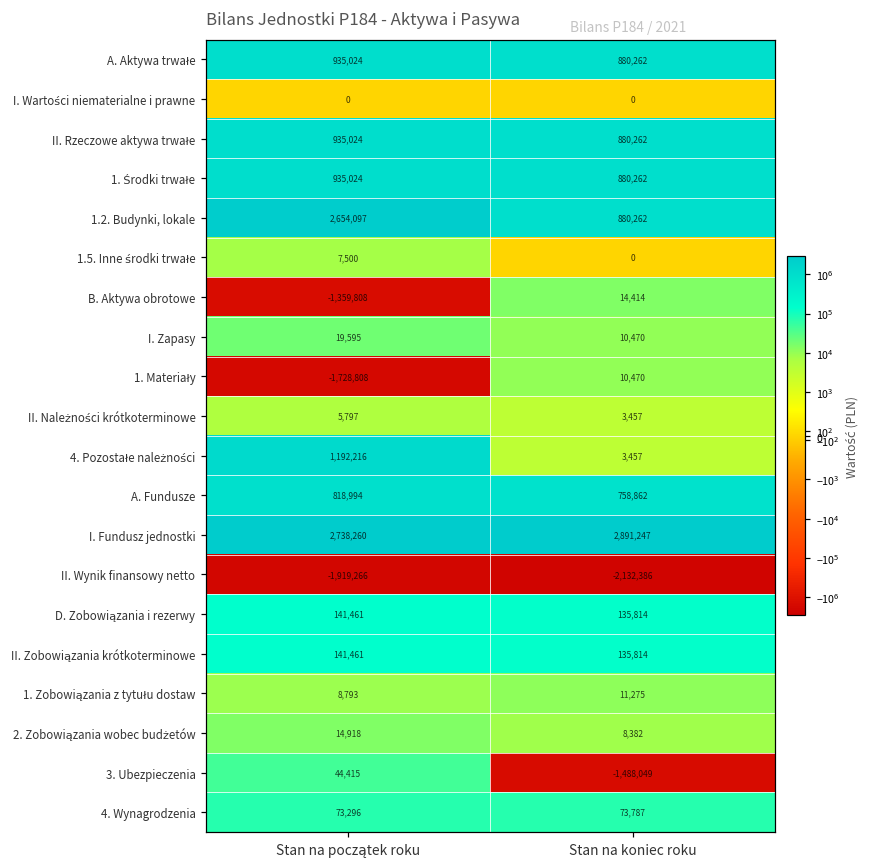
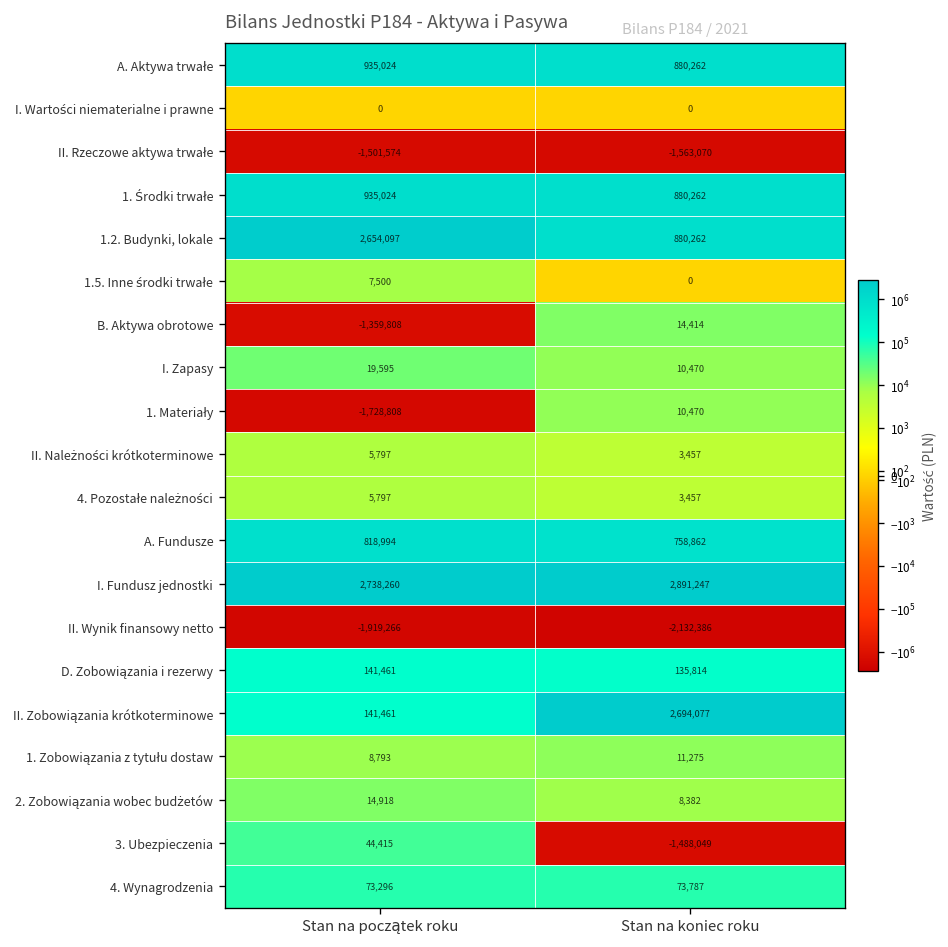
  {
    "A. Aktywa trwałe": {
      "Stan na początek roku": "935,024",
      "Stan na koniec roku": "880,262"
    },
    "I. Wartości niematerialne i prawne": {
      "Stan na początek roku": "0",
      "Stan na koniec roku": "0"
    },
    "II. Rzeczowe aktywa trwałe": {
-     "Stan na początek roku": "935,024",
-     "Stan na koniec roku": "880,262"
+     "Stan na początek roku": "-1,501,574",
+     "Stan na koniec roku": "-1,563,070"
    },
    "1. Środki trwałe": {
      "Stan na początek roku": "935,024",
      "Stan na koniec roku": "880,262"
    },
    "1.2. Budynki, lokale": {
      "Stan na początek roku": "2,654,097",
      "Stan na koniec roku": "880,262"
    },
    "1.5. Inne środki trwałe": {
      "Stan na początek roku": "7,500",
      "Stan na koniec roku": "0"
    },
    "B. Aktywa obrotowe": {
      "Stan na początek roku": "-1,359,808",
      "Stan na koniec roku": "14,414"
    },
    "I. Zapasy": {
      "Stan na początek roku": "19,595",
      "Stan na koniec roku": "10,470"
    },
    "1. Materiały": {
      "Stan na początek roku": "-1,728,808",
      "Stan na koniec roku": "10,470"
    },
    "II. Należności krótkoterminowe": {
      "Stan na początek roku": "5,797",
      "Stan na koniec roku": "3,457"
    },
    "4. Pozostałe należności": {
-     "Stan na początek roku": "1,192,216",
+     "Stan na początek roku": "5,797",
      "Stan na koniec roku": "3,457"
    },
    "A. Fundusze": {
      "Stan na początek roku": "818,994",
      "Stan na koniec roku": "758,862"
    },
    "I. Fundusz jednostki": {
      "Stan na początek roku": "2,738,260",
      "Stan na koniec roku": "2,891,247"
    },
    "II. Wynik finansowy netto": {
      "Stan na początek roku": "-1,919,266",
      "Stan na koniec roku": "-2,132,386"
    },
    "D. Zobowiązania i rezerwy": {
      "Stan na początek roku": "141,461",
      "Stan na koniec roku": "135,814"
    },
    "II. Zobowiązania krótkoterminowe": {
      "Stan na początek roku": "141,461",
-     "Stan na koniec roku": "135,814"
+     "Stan na koniec roku": "2,694,077"
    },
    "1. Zobowiązania z tytułu dostaw": {
      "Stan na początek roku": "8,793",
      "Stan na koniec roku": "11,275"
    },
    "2. Zobowiązania wobec budżetów": {
      "Stan na początek roku": "14,918",
      "Stan na koniec roku": "8,382"
    },
    "3. Ubezpieczenia": {
      "Stan na początek roku": "44,415",
      "Stan na koniec roku": "-1,488,049"
    },
    "4. Wynagrodzenia": {
      "Stan na początek roku": "73,296",
      "Stan na koniec roku": "73,787"
    }
  }
